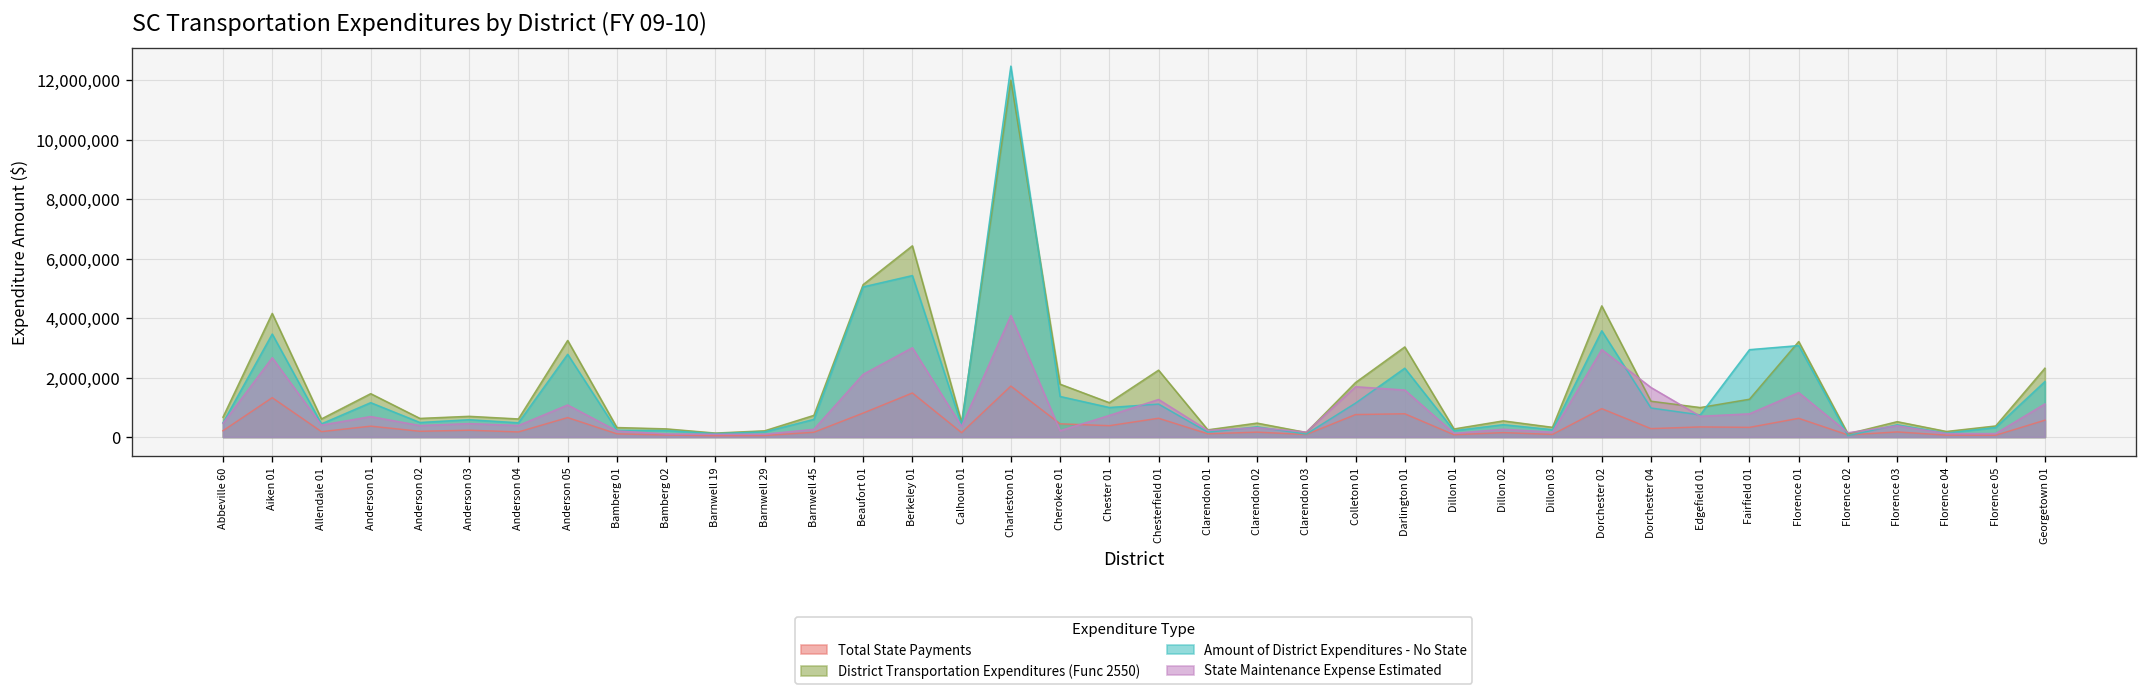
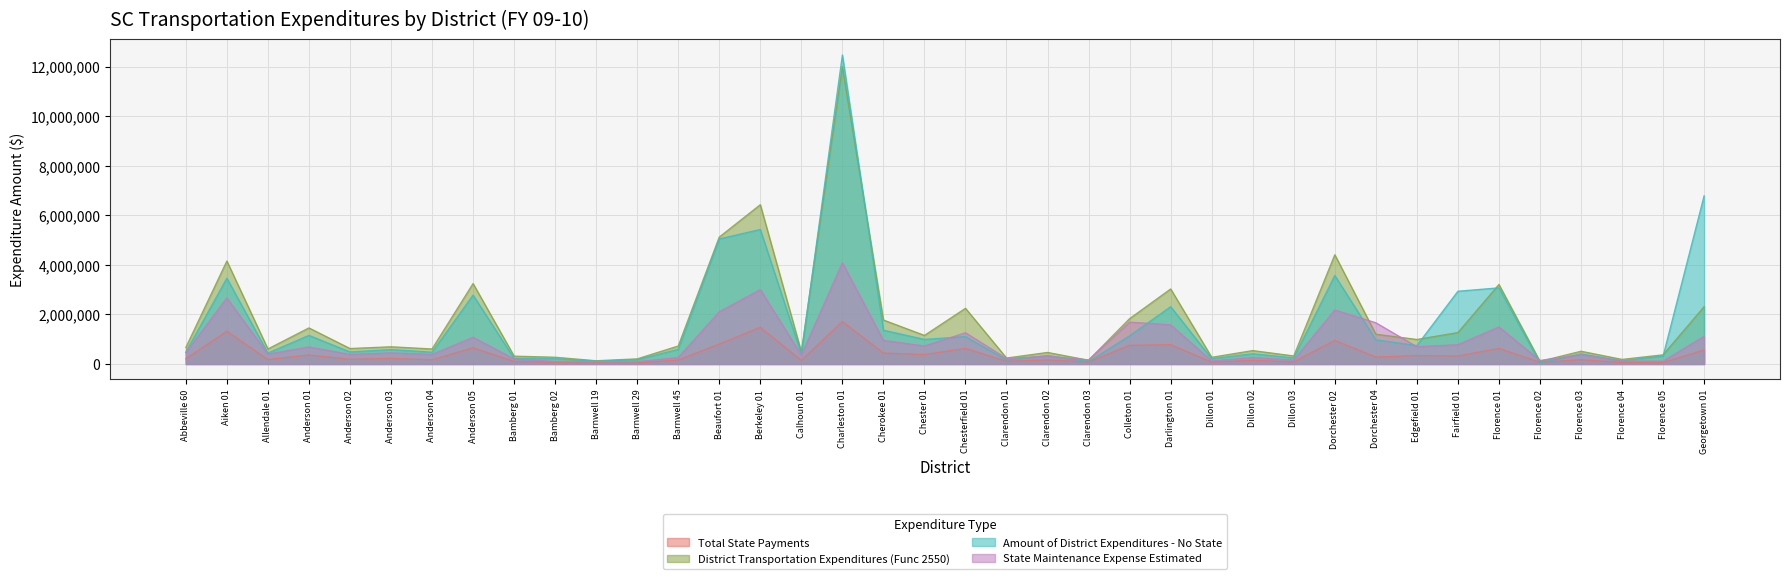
  {
    "Total State Payments": {
      "Abbeville 60": "200,000",
      "Aiken 01": "1,300,000",
      "Allendale 01": "200,000",
      "Anderson 01": "400,000",
      "Anderson 02": "200,000",
      "Anderson 03": "200,000",
      "Anderson 04": "200,000",
      "Anderson 05": "700,000",
      "Beaufort 01": "800,000",
      "Berkeley 01": "1,500,000",
      "Calhoun 01": "100,000",
      "Charleston 01": "1,700,000",
      "Cherokee 01": "400,000",
      "Chester 01": "400,000",
      "Chesterfield 01": "600,000",
      "Clarendon 02": "200,000",
      "Colleton 01": "800,000",
      "Darlington 01": "800,000",
      "Dillon 02": "100,000",
      "Dorchester 02": "1,000,000",
      "Dorchester 04": "300,000",
      "Edgefield 01": "300,000",
      "Fairfield 01": "300,000",
      "Florence 01": "600,000",
      "Florence 03": "200,000",
      "Georgetown 01": "600,000"
    },
    "District Transportation Expenditures (Func 2550)": {
      "Abbeville 60": "700,000",
      "Aiken 01": "4,200,000",
      "Allendale 01": "600,000",
      "Anderson 01": "1,500,000",
      "Anderson 02": "600,000",
      "Anderson 03": "700,000",
      "Anderson 04": "600,000",
      "Anderson 05": "3,200,000",
      "Barnwell 45": "700,000",
      "Berkeley 01": "6,400,000",
      "Charleston 01": "12,000,000",
      "Cherokee 01": "1,800,000",
      "Chester 01": "1,200,000",
      "Chesterfield 01": "2,200,000",
      "Clarendon 02": "500,000",
      "Colleton 01": "1,800,000",
      "Darlington 01": "3,000,000",
      "Dillon 02": "500,000",
      "Dorchester 02": "4,400,000",
      "Dorchester 04": "1,200,000",
      "Edgefield 01": "1,000,000",
      "Fairfield 01": "1,300,000",
      "Florence 01": "3,200,000",
      "Florence 03": "500,000",
      "Georgetown 01": "2,300,000"
    },
    "Amount of District Expenditures - No State": {
      "Aiken 01": "3,500,000",
      "Anderson 01": "1,200,000",
      "Anderson 03": "600,000",
      "Anderson 05": "2,800,000",
      "Barnwell 45": "600,000",
      "Berkeley 01": "5,400,000",
      "Charleston 01": "12,500,000",
      "Cherokee 01": "1,400,000",
      "Chester 01": "1,000,000",
      "Chesterfield 01": "1,100,000",
      "Colleton 01": "1,100,000",
      "Darlington 01": "2,300,000",
      "Dillon 02": "400,000",
      "Dorchester 02": "3,600,000",
      "Dorchester 04": "1,000,000",
      "Fairfield 01": "2,900,000",
      "Florence 01": "3,100,000",
-     "Georgetown 01": "1,900,000"
+     "Georgetown 01": "6,800,000"
    },
    "State Maintenance Expense Estimated": {
      "Aiken 01": "2,700,000",
      "Anderson 01": "700,000",
      "Anderson 03": "500,000",
      "Anderson 05": "1,100,000",
      "Beaufort 01": "2,100,000",
      "Berkeley 01": "3,000,000",
      "Charleston 01": "4,100,000",
-     "Cherokee 01": "200,000",
+     "Cherokee 01": "1,000,000",
      "Chester 01": "700,000",
      "Chesterfield 01": "1,300,000",
      "Colleton 01": "1,700,000",
      "Darlington 01": "1,600,000",
      "Dillon 02": "300,000",
-     "Dorchester 02": "2,900,000",
+     "Dorchester 02": "2,200,000",
      "Dorchester 04": "1,700,000",
      "Fairfield 01": "800,000",
      "Florence 01": "1,500,000",
      "Georgetown 01": "1,100,000"
    }
  }
